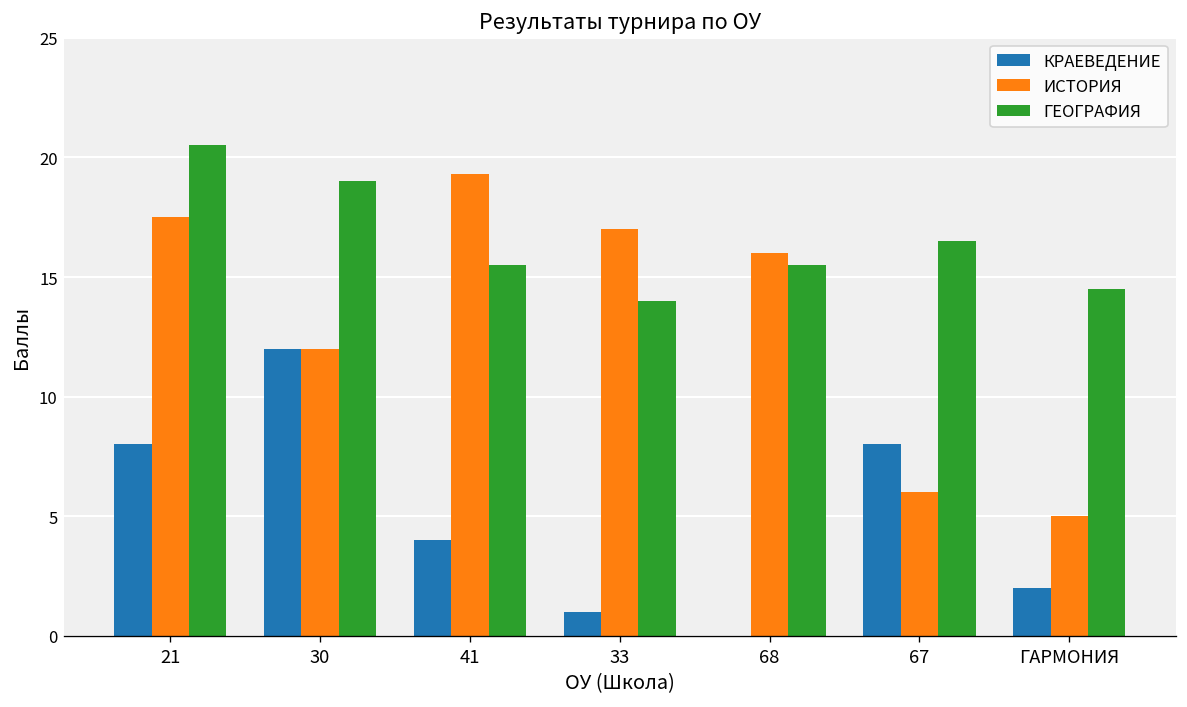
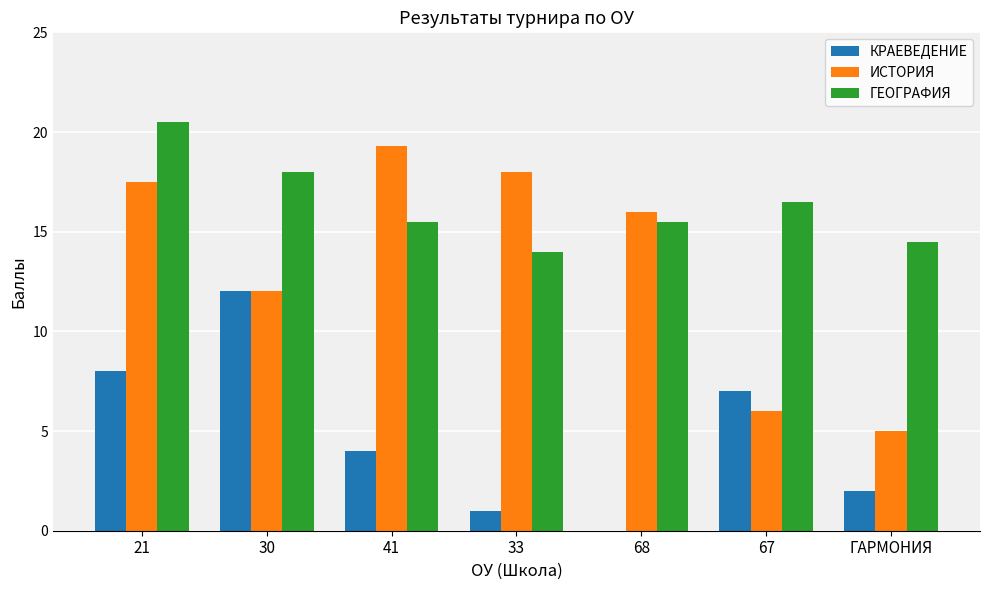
  {
    "КРАЕВЕДЕНИЕ": {
      "21": 8,
      "30": 12,
      "41": 4,
      "33": 1,
      "68": 0,
-     "67": 8,
+     "67": 7,
      "ГАРМОНИЯ": 2
    },
    "ИСТОРИЯ": {
      "21": 17.5,
      "30": 12,
      "41": 19.3,
-     "33": 17,
+     "33": 18,
      "68": 16,
      "67": 6,
      "ГАРМОНИЯ": 5
    },
    "ГЕОГРАФИЯ": {
      "21": 20.5,
-     "30": 19,
+     "30": 18,
      "41": 15.5,
      "33": 14,
      "68": 15.5,
      "67": 16.5,
      "ГАРМОНИЯ": 14.5
    }
  }
